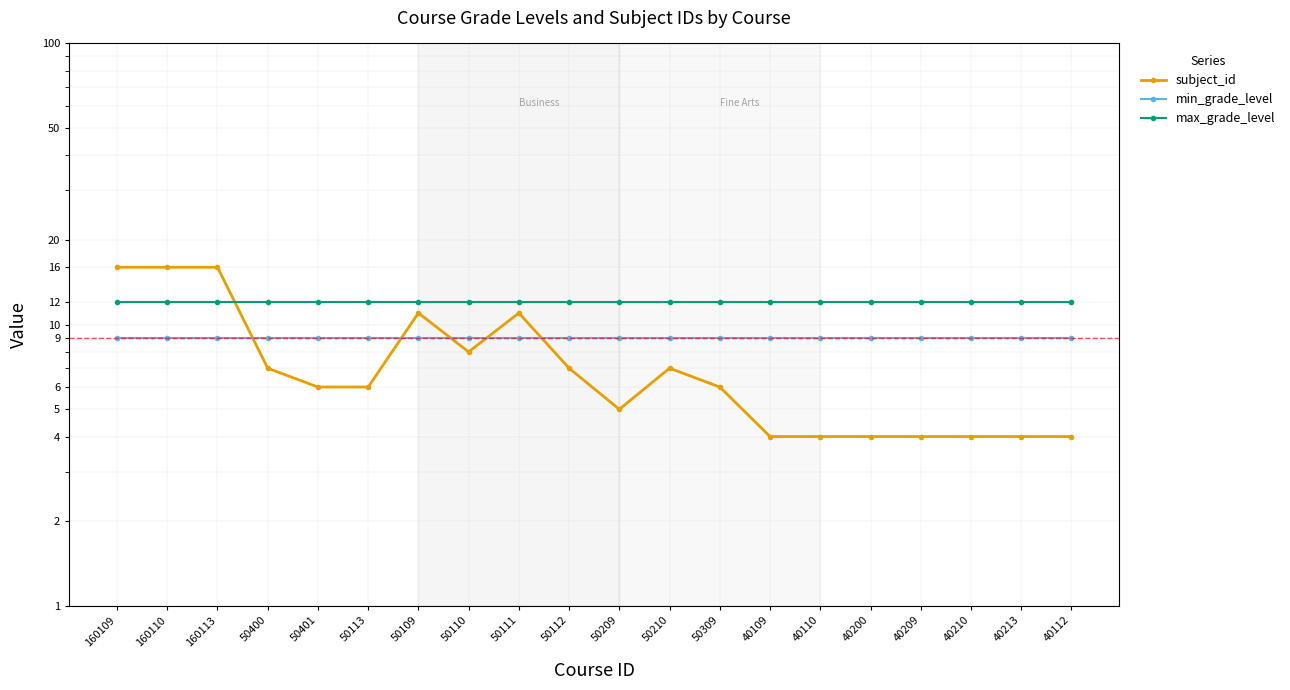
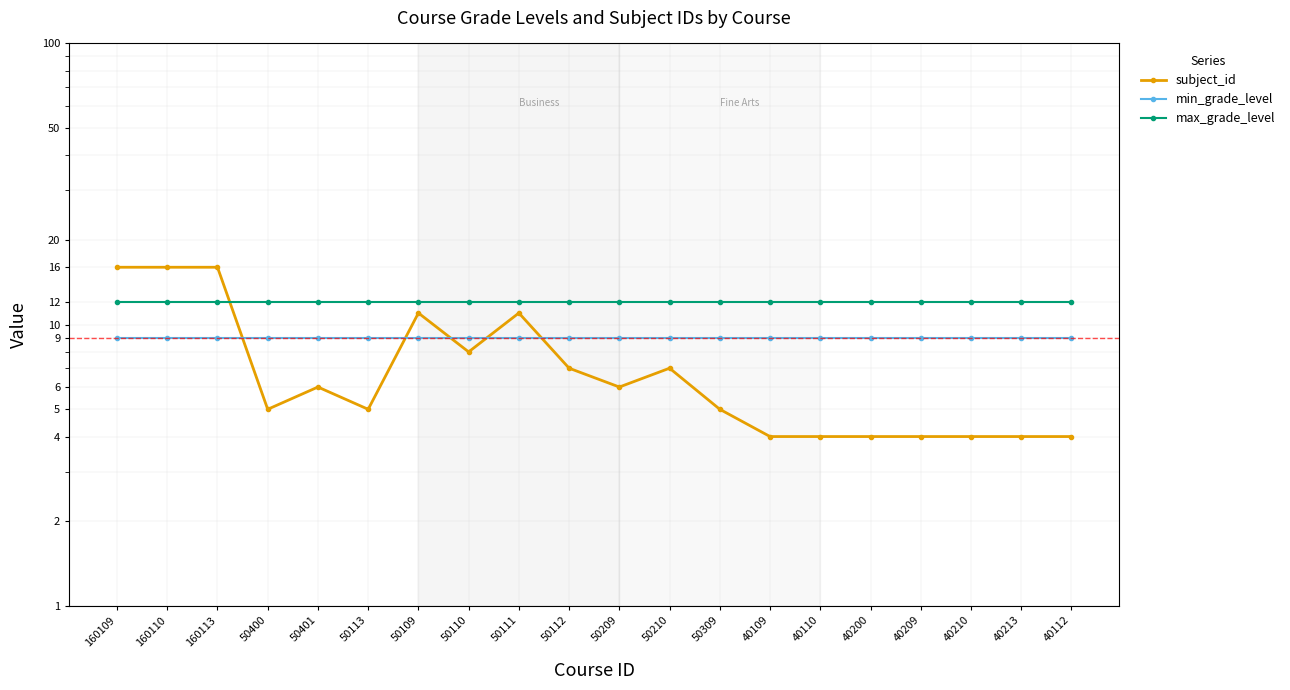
  {
    "subject_id": {
      "160109": 16,
      "160110": 16,
      "160113": 16,
-     "50400": 7,
+     "50400": 5,
      "50401": 6,
-     "50113": 6,
+     "50113": 5,
      "50109": 11,
      "50110": 8,
      "50111": 11,
      "50112": 7,
-     "50209": 5,
+     "50209": 6,
      "50210": 7,
-     "50309": 6,
+     "50309": 5,
      "40109": 4,
      "40110": 4,
      "40200": 4,
      "40209": 4,
      "40210": 4,
      "40213": 4,
      "40112": 4
    },
    "min_grade_level": {
      "160109": 9,
      "160110": 9,
      "160113": 9,
      "50400": 9,
      "50401": 9,
      "50113": 9,
      "50109": 9,
      "50110": 9,
      "50111": 9,
      "50112": 9,
      "50209": 9,
      "50210": 9,
      "50309": 9,
      "40109": 9,
      "40110": 9,
      "40200": 9,
      "40209": 9,
      "40210": 9,
      "40213": 9,
      "40112": 9
    },
    "max_grade_level": {
      "160109": 12,
      "160110": 12,
      "160113": 12,
      "50400": 12,
      "50401": 12,
      "50113": 12,
      "50109": 12,
      "50110": 12,
      "50111": 12,
      "50112": 12,
      "50209": 12,
      "50210": 12,
      "50309": 12,
      "40109": 12,
      "40110": 12,
      "40200": 12,
      "40209": 12,
      "40210": 12,
      "40213": 12,
      "40112": 12
    }
  }
